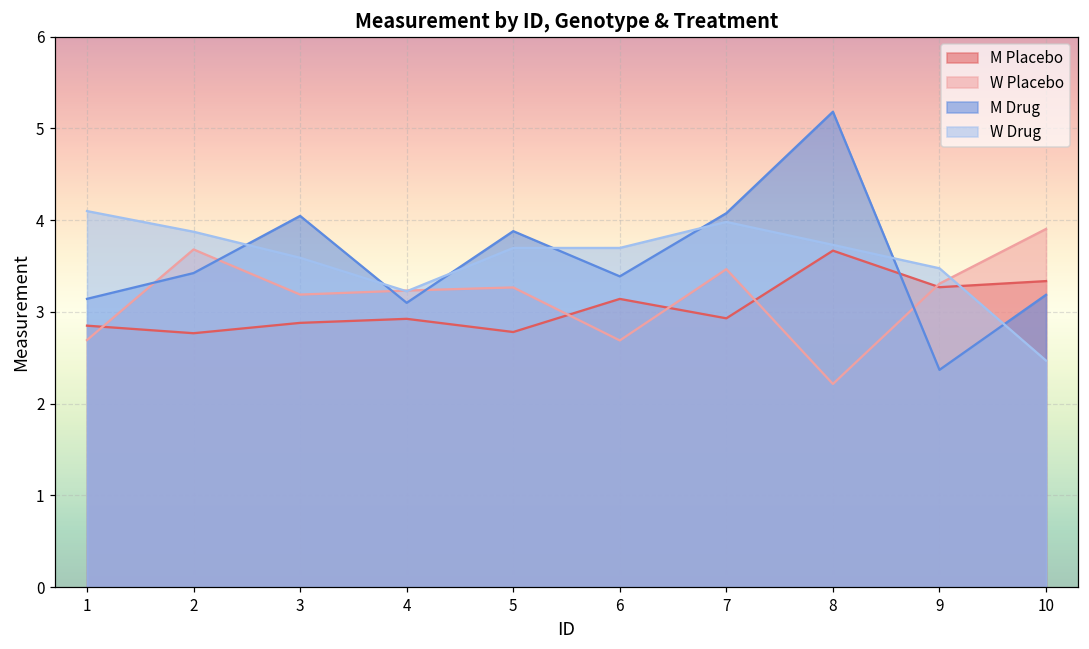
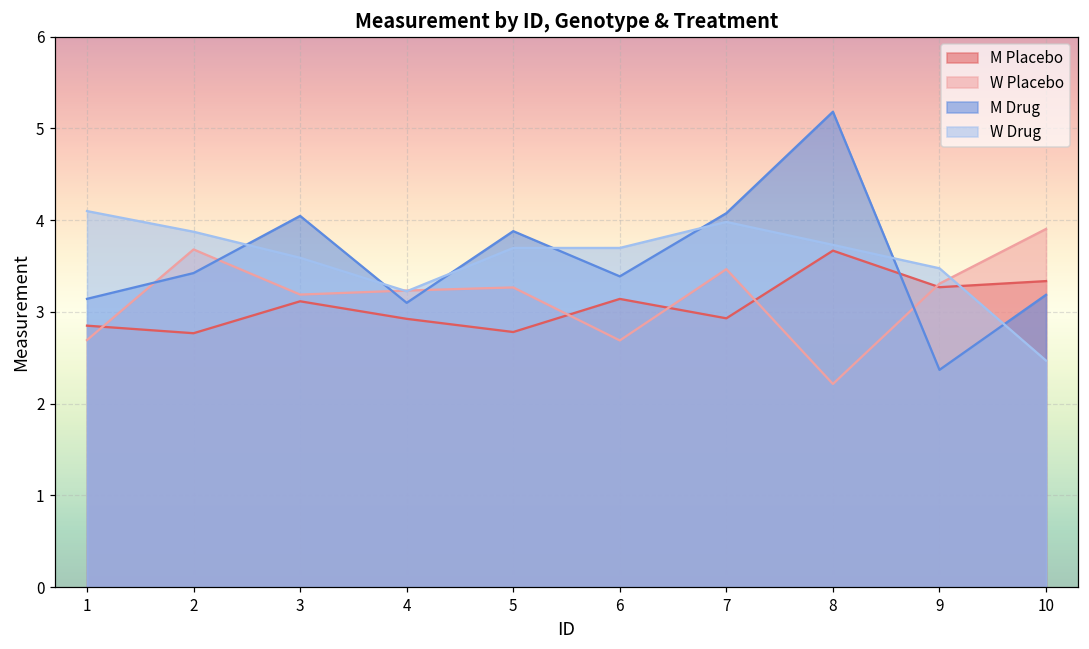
  {
    "M Placebo": {
      "1": 2.8,
      "2": 2.8,
-     "3": 2.9,
+     "3": 3.1,
      "4": 2.9,
      "5": 2.8,
      "6": 3.1,
      "7": 2.9,
      "8": 3.7,
      "9": 3.3,
      "10": 3.3
    },
    "W Placebo": {
      "1": 2.7,
      "2": 3.7,
      "3": 3.2,
      "5": 3.3,
      "6": 2.7,
      "7": 3.5,
      "8": 2.2,
      "9": 3.3,
      "10": 3.9
    },
    "M Drug": {
      "1": 3.1,
      "2": 3.4,
      "3": 4.0,
      "4": 3.1,
      "5": 3.9,
      "6": 3.4,
      "7": 4.1,
      "8": 5.2,
      "9": 2.4,
      "10": 3.2
    },
    "W Drug": {
      "1": 4.1,
      "2": 3.9,
      "3": 3.6,
      "5": 3.7,
      "6": 3.7,
      "7": 4.0,
      "8": 3.7,
      "9": 3.5,
      "10": 2.5
    }
  }
